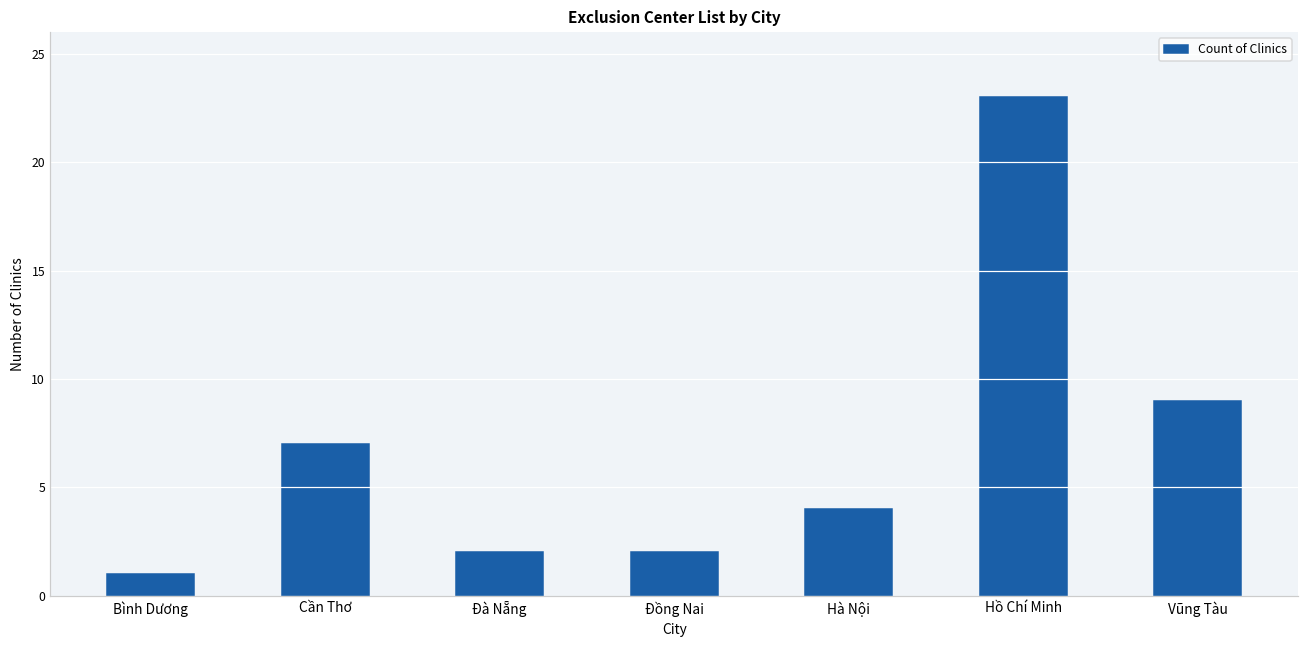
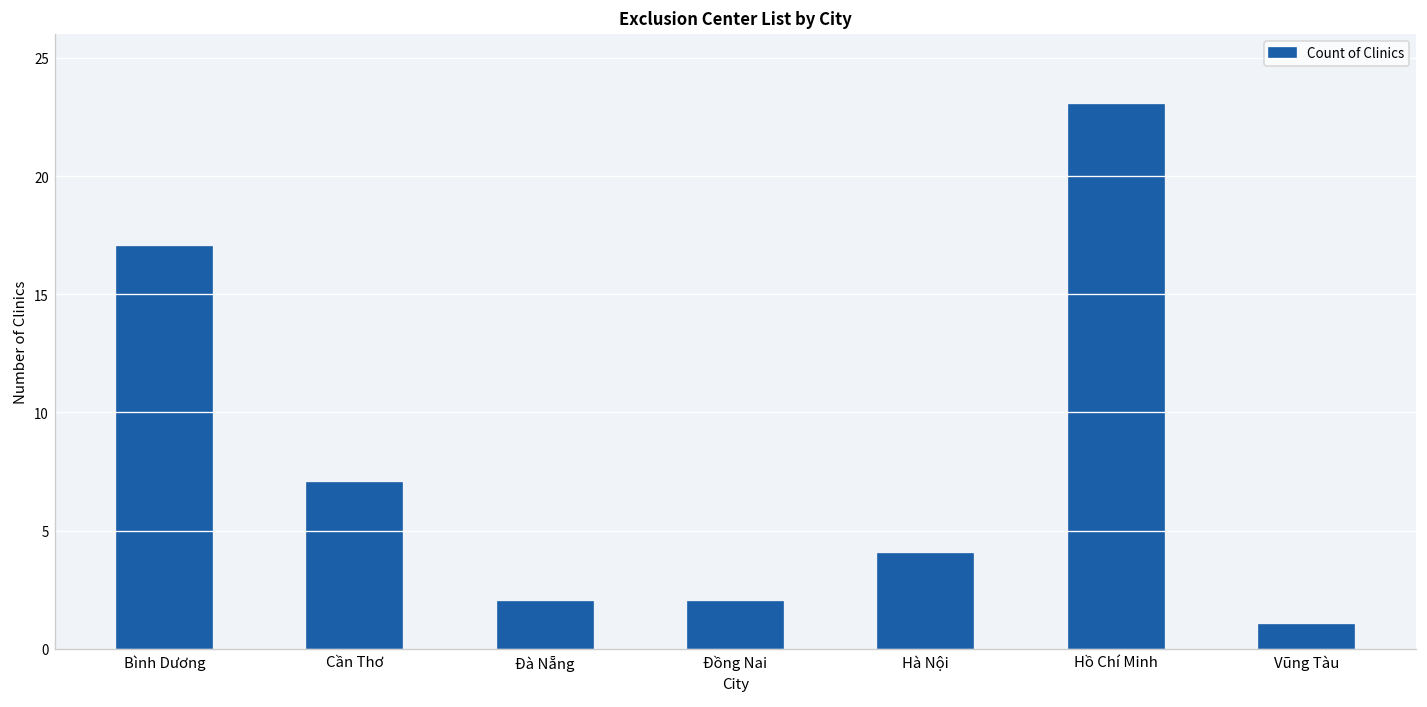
  {
-   "Bình Dương": 1,
+   "Bình Dương": 17,
    "Cần Thơ": 7,
    "Đà Nẵng": 2,
    "Đồng Nai": 2,
    "Hà Nội": 4,
    "Hồ Chí Minh": 23,
-   "Vũng Tàu": 9
+   "Vũng Tàu": 1
  }
